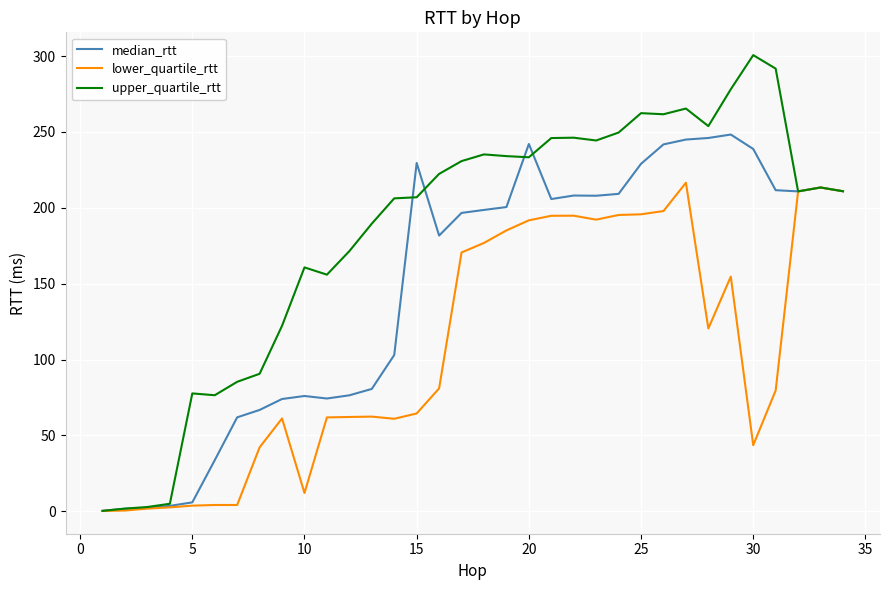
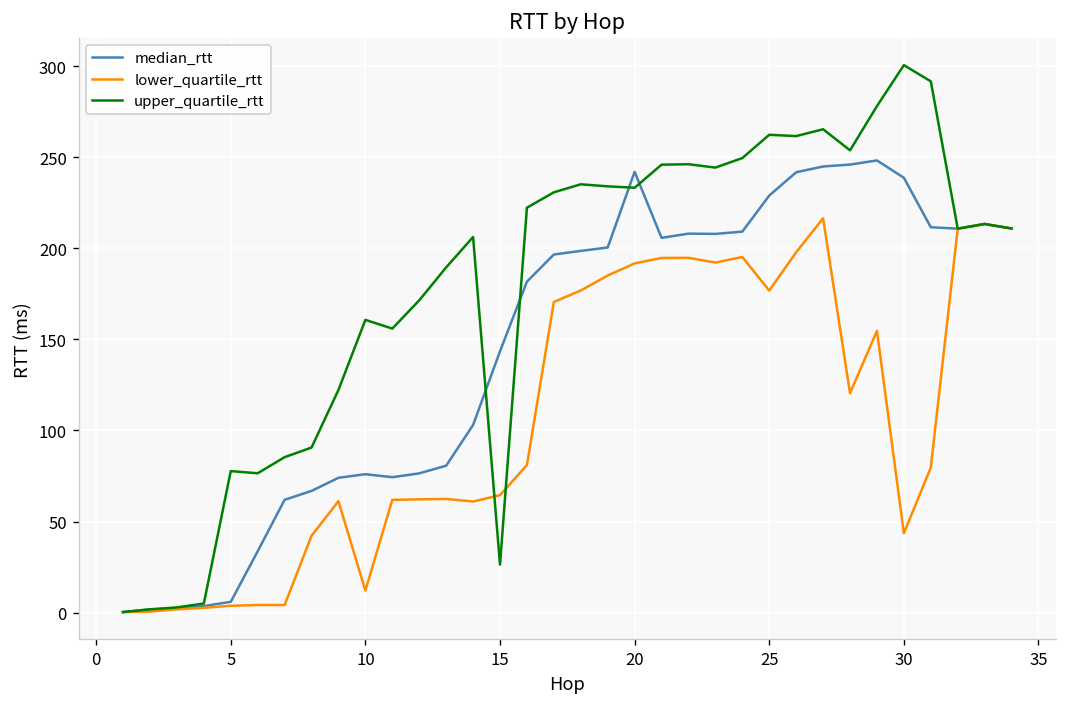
  {
    "median_rtt": {
      "5": 6,
      "10": 76,
-     "15": 230,
+     "15": 143,
      "20": 242,
      "25": 229,
      "30": 239
    },
    "lower_quartile_rtt": {
      "5": 4,
      "10": 12,
      "15": 64,
      "20": 192,
-     "25": 196,
+     "25": 177,
      "30": 44
    },
    "upper_quartile_rtt": {
      "5": 78,
      "10": 161,
-     "15": 207,
+     "15": 26,
      "20": 233,
      "25": 262,
      "30": 301
    }
  }
